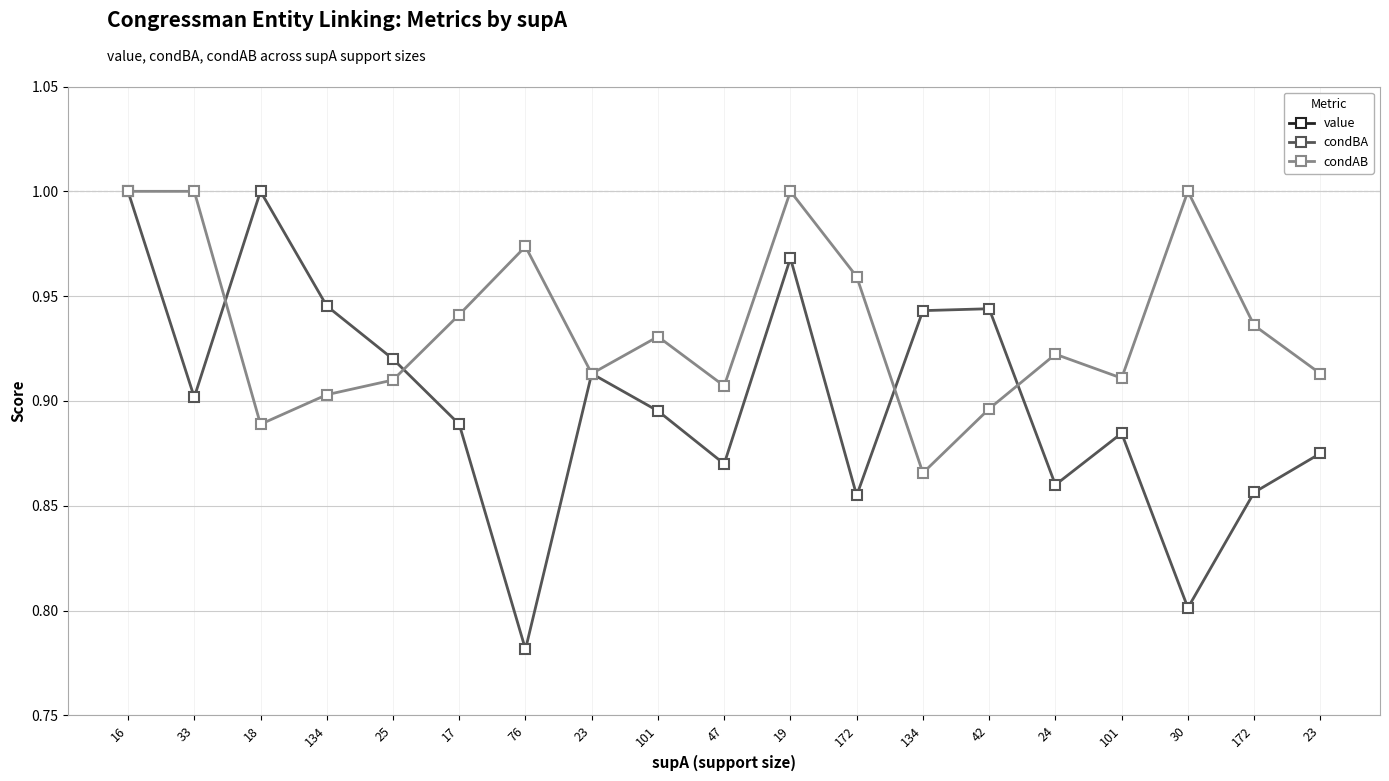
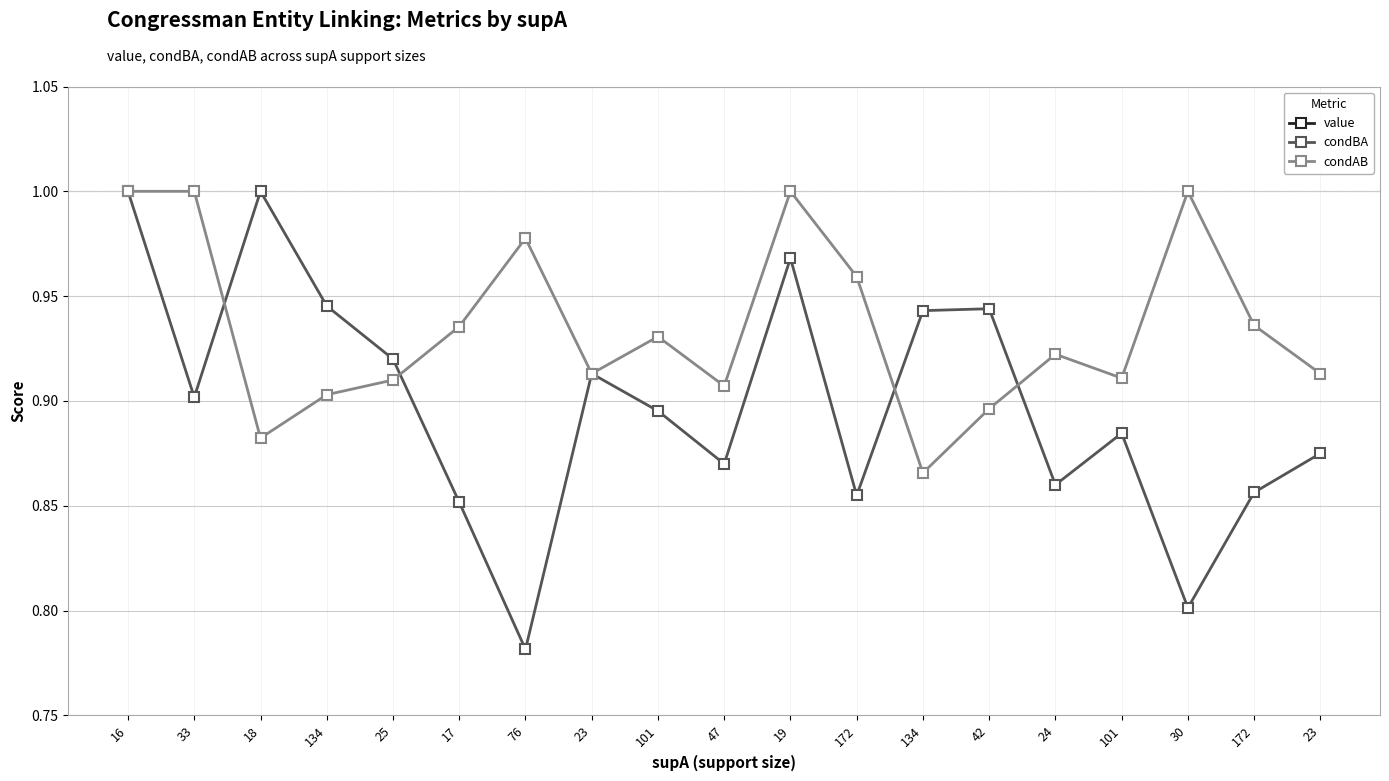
  {
    "condBA": {
      "33": 0.902,
      "18": 1.000,
      "25": 0.920,
-     "17": 0.889,
+     "17": 0.852,
      "76": 0.782,
      "47": 0.870,
      "19": 0.968,
      "42": 0.944,
      "24": 0.860,
      "30": 0.801
    },
    "condAB": {
      "33": 1.000,
-     "18": 0.889,
+     "18": 0.882,
      "25": 0.910,
-     "17": 0.941,
-     "76": 0.974,
+     "17": 0.936,
+     "76": 0.978,
      "47": 0.907,
      "19": 1.000,
      "42": 0.896,
      "24": 0.922,
      "30": 1.000
    }
  }
